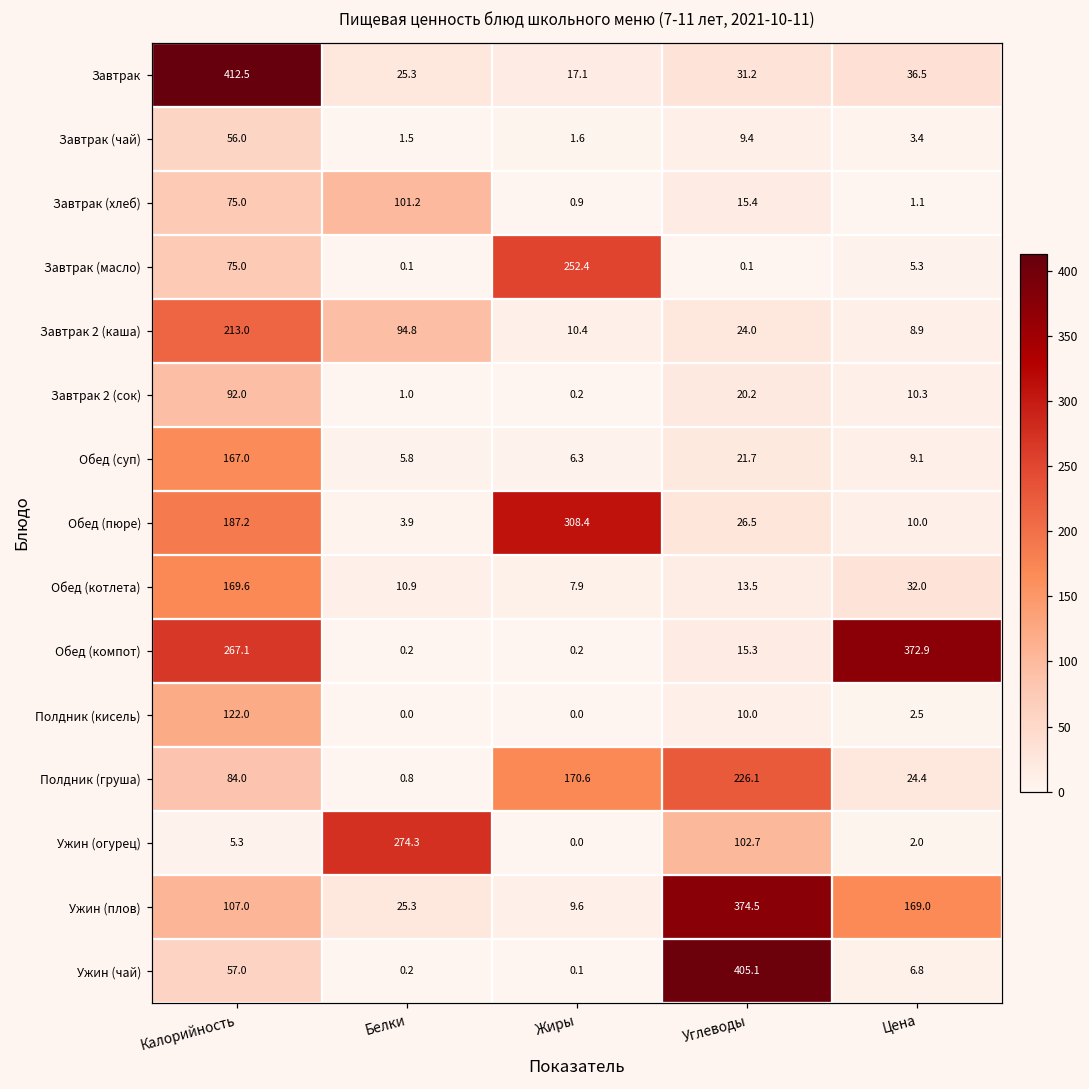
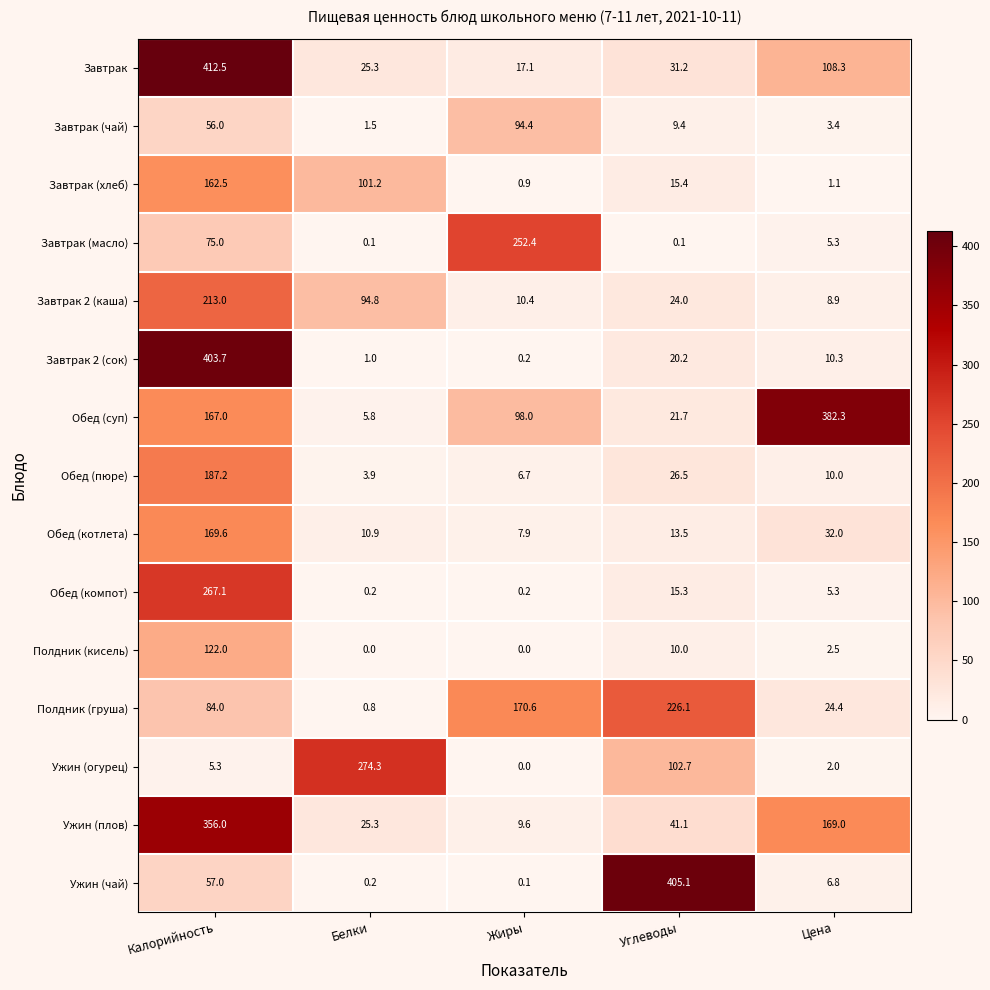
  {
    "Завтрак": {
      "Калорийность": 412.5,
      "Белки": 25.3,
      "Жиры": 17.1,
      "Углеводы": 31.2,
-     "Цена": 36.5
+     "Цена": 108.3
    },
    "Завтрак (чай)": {
      "Калорийность": 56.0,
      "Белки": 1.5,
-     "Жиры": 1.6,
+     "Жиры": 94.4,
      "Углеводы": 9.4,
      "Цена": 3.4
    },
    "Завтрак (хлеб)": {
-     "Калорийность": 75.0,
+     "Калорийность": 162.5,
      "Белки": 101.2,
      "Жиры": 0.9,
      "Углеводы": 15.4,
      "Цена": 1.1
    },
    "Завтрак (масло)": {
      "Калорийность": 75.0,
      "Белки": 0.1,
      "Жиры": 252.4,
      "Углеводы": 0.1,
      "Цена": 5.3
    },
    "Завтрак 2 (каша)": {
      "Калорийность": 213.0,
      "Белки": 94.8,
      "Жиры": 10.4,
      "Углеводы": 24.0,
      "Цена": 8.9
    },
    "Завтрак 2 (сок)": {
-     "Калорийность": 92.0,
+     "Калорийность": 403.7,
      "Белки": 1.0,
      "Жиры": 0.2,
      "Углеводы": 20.2,
      "Цена": 10.3
    },
    "Обед (суп)": {
      "Калорийность": 167.0,
      "Белки": 5.8,
-     "Жиры": 6.3,
+     "Жиры": 98.0,
      "Углеводы": 21.7,
-     "Цена": 9.1
+     "Цена": 382.3
    },
    "Обед (пюре)": {
      "Калорийность": 187.2,
      "Белки": 3.9,
-     "Жиры": 308.4,
+     "Жиры": 6.7,
      "Углеводы": 26.5,
      "Цена": 10.0
    },
    "Обед (котлета)": {
      "Калорийность": 169.6,
      "Белки": 10.9,
      "Жиры": 7.9,
      "Углеводы": 13.5,
      "Цена": 32.0
    },
    "Обед (компот)": {
      "Калорийность": 267.1,
      "Белки": 0.2,
      "Жиры": 0.2,
      "Углеводы": 15.3,
-     "Цена": 372.9
+     "Цена": 5.3
    },
    "Полдник (кисель)": {
      "Калорийность": 122.0,
      "Белки": 0.0,
      "Жиры": 0.0,
      "Углеводы": 10.0,
      "Цена": 2.5
    },
    "Полдник (груша)": {
      "Калорийность": 84.0,
      "Белки": 0.8,
      "Жиры": 170.6,
      "Углеводы": 226.1,
      "Цена": 24.4
    },
    "Ужин (огурец)": {
      "Калорийность": 5.3,
      "Белки": 274.3,
      "Жиры": 0.0,
      "Углеводы": 102.7,
      "Цена": 2.0
    },
    "Ужин (плов)": {
-     "Калорийность": 107.0,
+     "Калорийность": 356.0,
      "Белки": 25.3,
      "Жиры": 9.6,
-     "Углеводы": 374.5,
+     "Углеводы": 41.1,
      "Цена": 169.0
    },
    "Ужин (чай)": {
      "Калорийность": 57.0,
      "Белки": 0.2,
      "Жиры": 0.1,
      "Углеводы": 405.1,
      "Цена": 6.8
    }
  }
